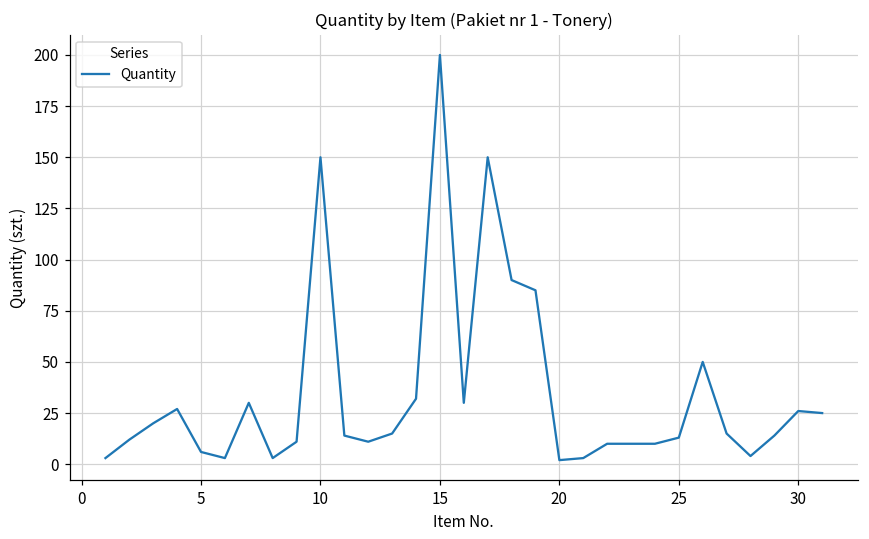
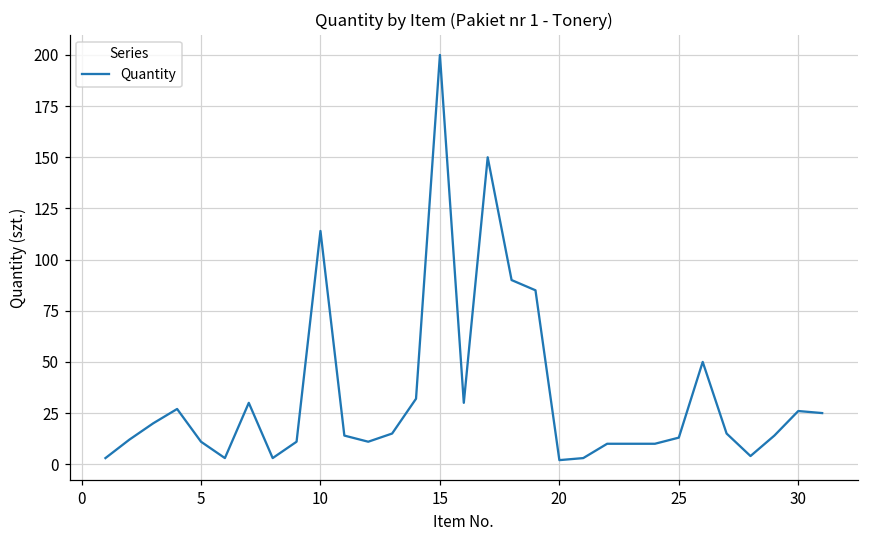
  {
-   "5": 6,
-   "10": 150,
+   "5": 11,
+   "10": 114,
    "15": 200,
    "20": 2,
    "25": 13,
    "30": 26
  }
